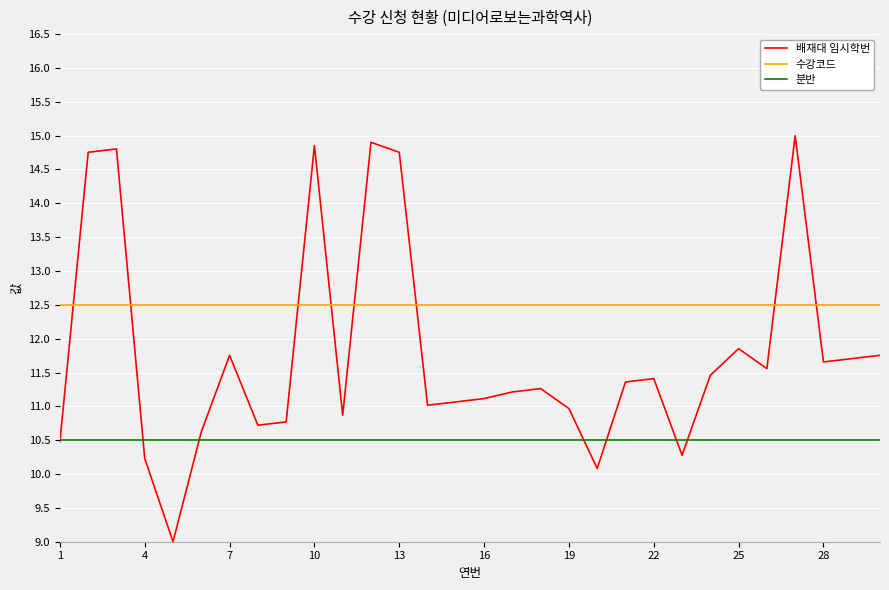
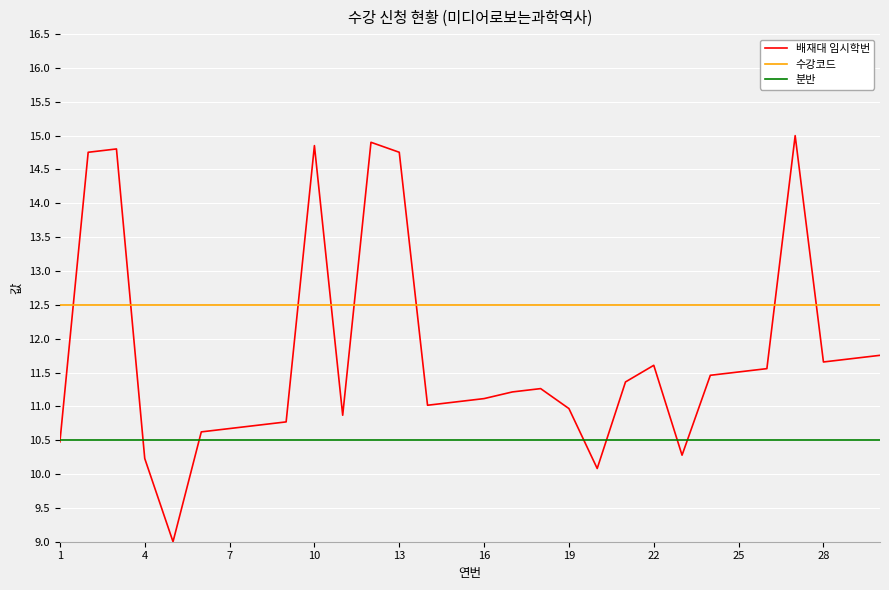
  {
    "배재대 임시학번": {
      "4": 10.2,
-     "7": 11.8,
+     "7": 10.7,
      "10": 14.9,
      "13": 14.8,
      "16": 11.1,
      "19": 11.0,
-     "22": 11.4,
-     "25": 11.9,
+     "22": 11.6,
+     "25": 11.5,
      "28": 11.7
    },
    "수강코드": {
      "1": 12.5,
      "4": 12.5,
      "7": 12.5,
      "10": 12.5,
      "13": 12.5,
      "16": 12.5,
      "19": 12.5,
      "22": 12.5,
      "25": 12.5,
      "28": 12.5
    },
    "분반": {
      "4": 10.5,
      "7": 10.5,
      "10": 10.5,
      "13": 10.5,
      "16": 10.5,
      "19": 10.5,
      "22": 10.5,
      "25": 10.5,
      "28": 10.5
    }
  }
